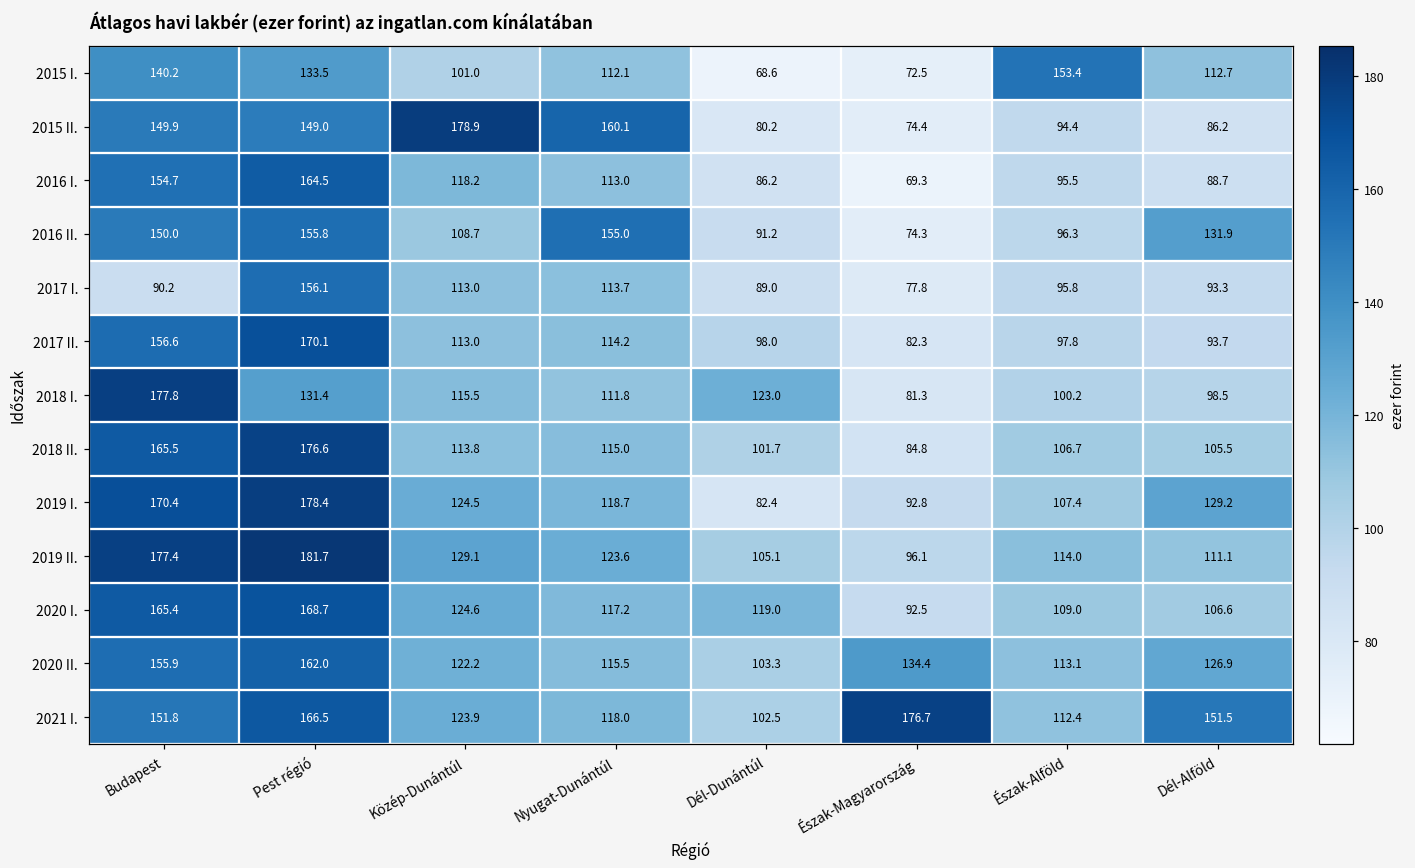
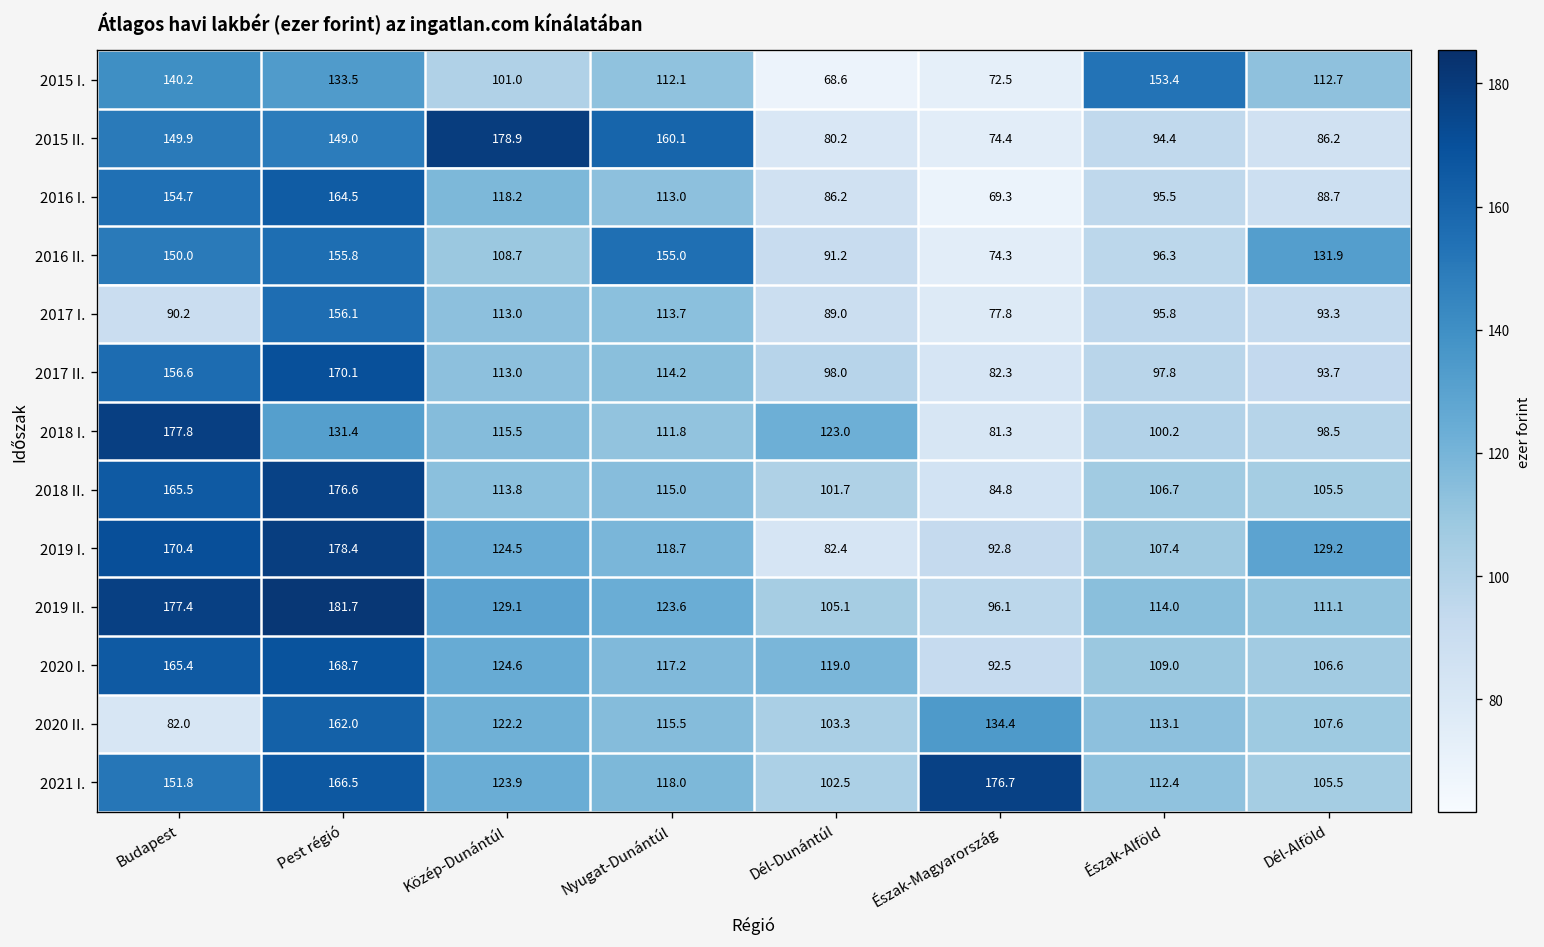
  {
    "2015 I.": {
      "Budapest": 140.2,
      "Pest régió": 133.5,
      "Közép-Dunántúl": 101.0,
      "Nyugat-Dunántúl": 112.1,
      "Dél-Dunántúl": 68.6,
      "Észak-Magyarország": 72.5,
      "Észak-Alföld": 153.4,
      "Dél-Alföld": 112.7
    },
    "2015 II.": {
      "Budapest": 149.9,
      "Pest régió": 149.0,
      "Közép-Dunántúl": 178.9,
      "Nyugat-Dunántúl": 160.1,
      "Dél-Dunántúl": 80.2,
      "Észak-Magyarország": 74.4,
      "Észak-Alföld": 94.4,
      "Dél-Alföld": 86.2
    },
    "2016 I.": {
      "Budapest": 154.7,
      "Pest régió": 164.5,
      "Közép-Dunántúl": 118.2,
      "Nyugat-Dunántúl": 113.0,
      "Dél-Dunántúl": 86.2,
      "Észak-Magyarország": 69.3,
      "Észak-Alföld": 95.5,
      "Dél-Alföld": 88.7
    },
    "2016 II.": {
      "Budapest": 150.0,
      "Pest régió": 155.8,
      "Közép-Dunántúl": 108.7,
      "Nyugat-Dunántúl": 155.0,
      "Dél-Dunántúl": 91.2,
      "Észak-Magyarország": 74.3,
      "Észak-Alföld": 96.3,
      "Dél-Alföld": 131.9
    },
    "2017 I.": {
      "Budapest": 90.2,
      "Pest régió": 156.1,
      "Közép-Dunántúl": 113.0,
      "Nyugat-Dunántúl": 113.7,
      "Dél-Dunántúl": 89.0,
      "Észak-Magyarország": 77.8,
      "Észak-Alföld": 95.8,
      "Dél-Alföld": 93.3
    },
    "2017 II.": {
      "Budapest": 156.6,
      "Pest régió": 170.1,
      "Közép-Dunántúl": 113.0,
      "Nyugat-Dunántúl": 114.2,
      "Dél-Dunántúl": 98.0,
      "Észak-Magyarország": 82.3,
      "Észak-Alföld": 97.8,
      "Dél-Alföld": 93.7
    },
    "2018 I.": {
      "Budapest": 177.8,
      "Pest régió": 131.4,
      "Közép-Dunántúl": 115.5,
      "Nyugat-Dunántúl": 111.8,
      "Dél-Dunántúl": 123.0,
      "Észak-Magyarország": 81.3,
      "Észak-Alföld": 100.2,
      "Dél-Alföld": 98.5
    },
    "2018 II.": {
      "Budapest": 165.5,
      "Pest régió": 176.6,
      "Közép-Dunántúl": 113.8,
      "Nyugat-Dunántúl": 115.0,
      "Dél-Dunántúl": 101.7,
      "Észak-Magyarország": 84.8,
      "Észak-Alföld": 106.7,
      "Dél-Alföld": 105.5
    },
    "2019 I.": {
      "Budapest": 170.4,
      "Pest régió": 178.4,
      "Közép-Dunántúl": 124.5,
      "Nyugat-Dunántúl": 118.7,
      "Dél-Dunántúl": 82.4,
      "Észak-Magyarország": 92.8,
      "Észak-Alföld": 107.4,
      "Dél-Alföld": 129.2
    },
    "2019 II.": {
      "Budapest": 177.4,
      "Pest régió": 181.7,
      "Közép-Dunántúl": 129.1,
      "Nyugat-Dunántúl": 123.6,
      "Dél-Dunántúl": 105.1,
      "Észak-Magyarország": 96.1,
      "Észak-Alföld": 114.0,
      "Dél-Alföld": 111.1
    },
    "2020 I.": {
      "Budapest": 165.4,
      "Pest régió": 168.7,
      "Közép-Dunántúl": 124.6,
      "Nyugat-Dunántúl": 117.2,
      "Dél-Dunántúl": 119.0,
      "Észak-Magyarország": 92.5,
      "Észak-Alföld": 109.0,
      "Dél-Alföld": 106.6
    },
    "2020 II.": {
-     "Budapest": 155.9,
+     "Budapest": 82.0,
      "Pest régió": 162.0,
      "Közép-Dunántúl": 122.2,
      "Nyugat-Dunántúl": 115.5,
      "Dél-Dunántúl": 103.3,
      "Észak-Magyarország": 134.4,
      "Észak-Alföld": 113.1,
-     "Dél-Alföld": 126.9
+     "Dél-Alföld": 107.6
    },
    "2021 I.": {
      "Budapest": 151.8,
      "Pest régió": 166.5,
      "Közép-Dunántúl": 123.9,
      "Nyugat-Dunántúl": 118.0,
      "Dél-Dunántúl": 102.5,
      "Észak-Magyarország": 176.7,
      "Észak-Alföld": 112.4,
-     "Dél-Alföld": 151.5
+     "Dél-Alföld": 105.5
    }
  }
